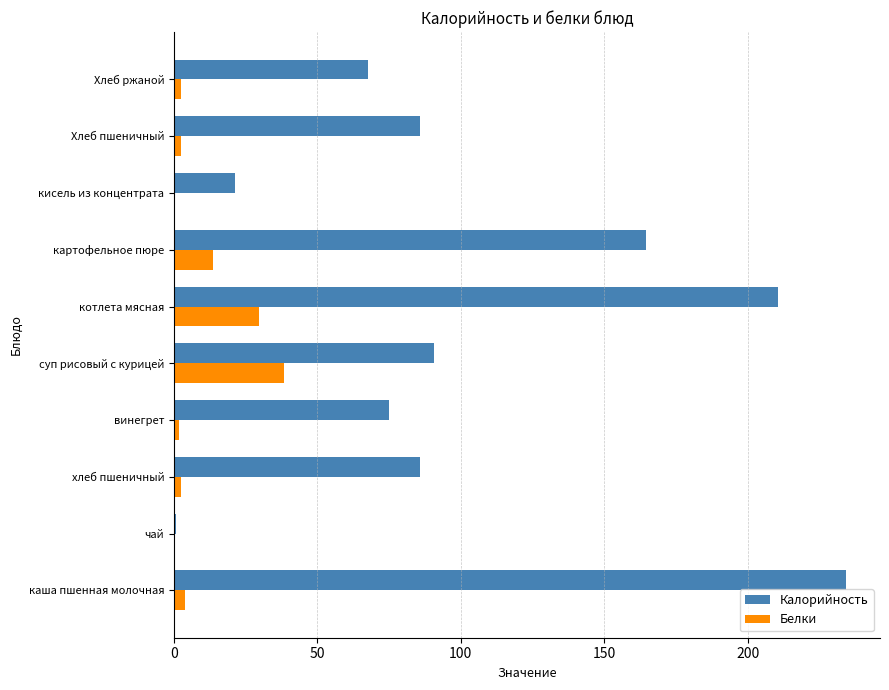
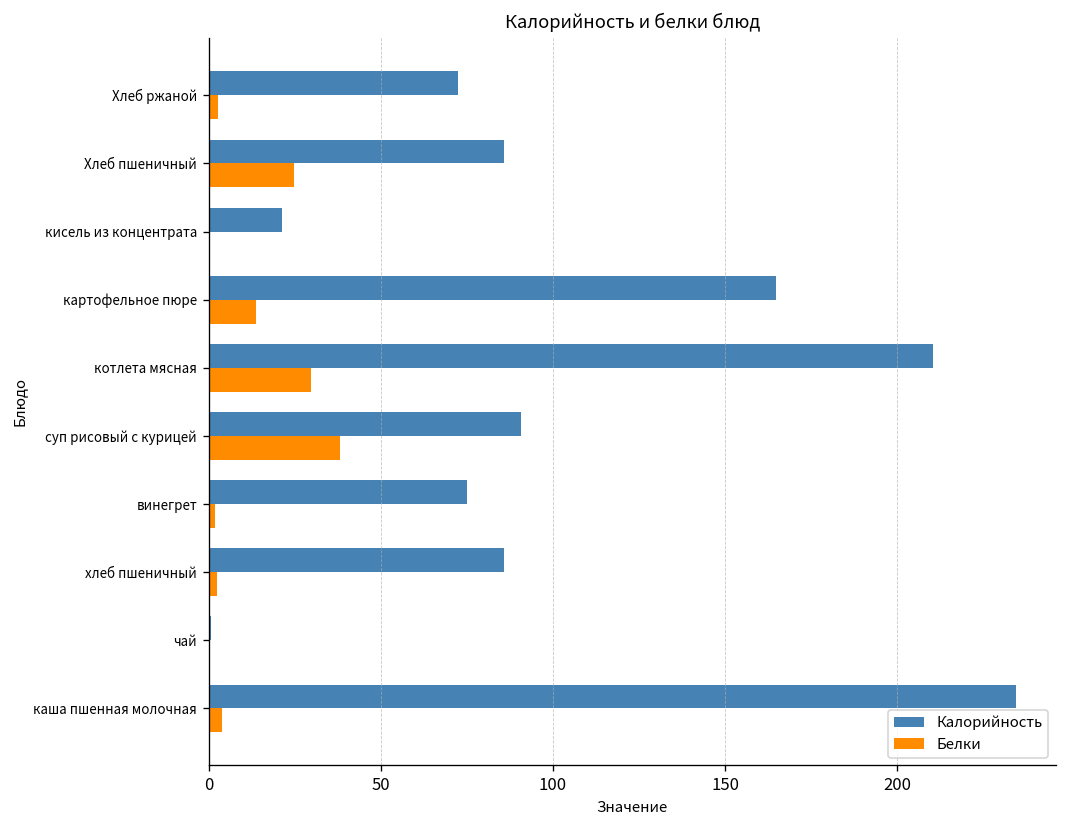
  {
    "Калорийность": {
-     "Хлеб ржаной": 68,
+     "Хлеб ржаной": 72,
      "Хлеб пшеничный": 86,
      "кисель из концентрата": 21,
      "картофельное пюре": 165,
      "котлета мясная": 211,
      "суп рисовый с курицей": 91,
      "винегрет": 75,
      "хлеб пшеничный": 86,
      "каша пшенная молочная": 234
    },
    "Белки": {
      "Хлеб ржаной": 3,
-     "Хлеб пшеничный": 2,
+     "Хлеб пшеничный": 25,
      "кисель из концентрата": 0,
      "картофельное пюре": 14,
      "котлета мясная": 30,
      "суп рисовый с курицей": 38,
      "винегрет": 2,
      "хлеб пшеничный": 2,
      "каша пшенная молочная": 4
    }
  }
